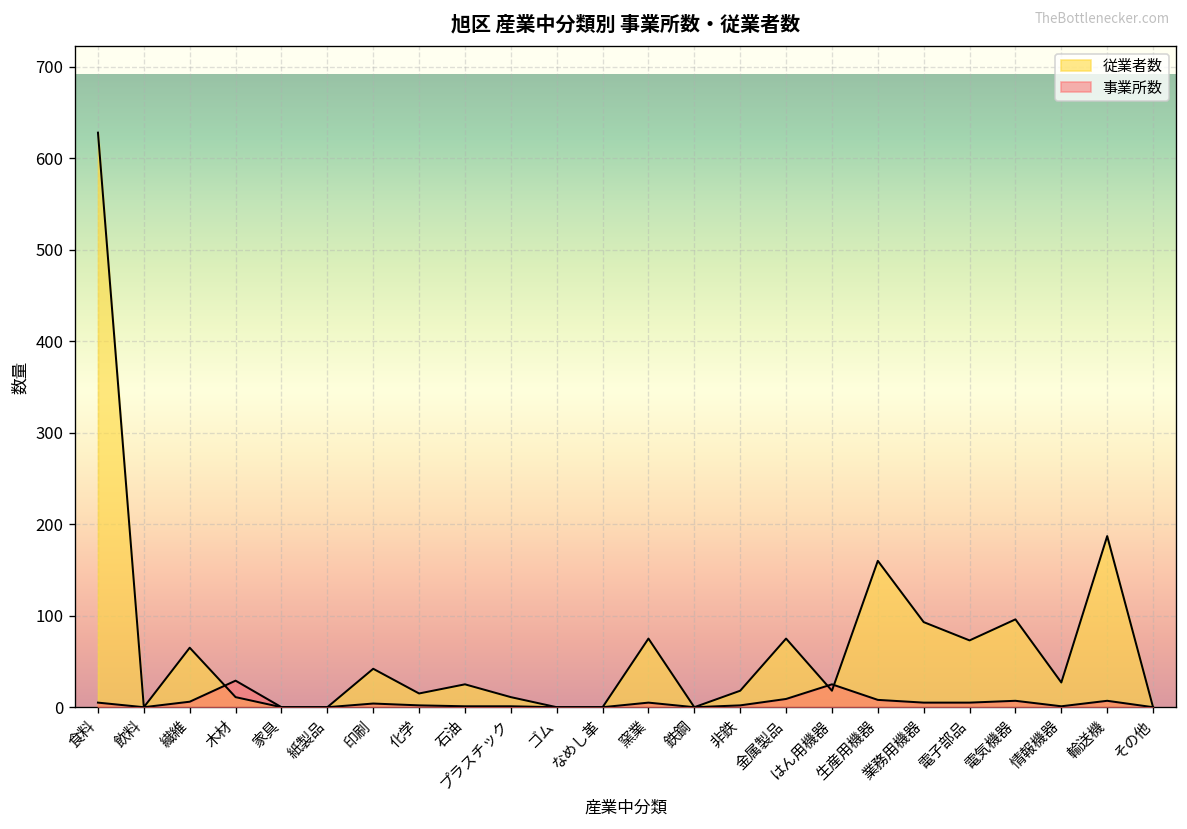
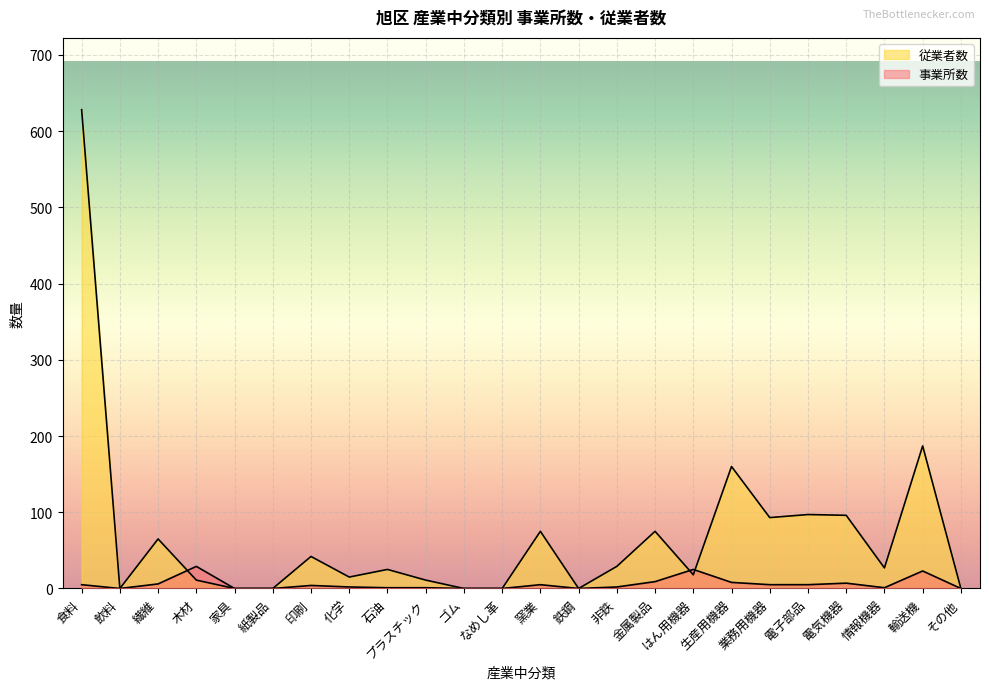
  {
    "従業者数": {
      "食料": 630,
      "繊維": 70,
      "木材": 10,
      "印刷": 40,
      "化学": 20,
      "石油": 30,
      "プラスチック": 10,
      "窯業": 80,
-     "非鉄": 20,
+     "非鉄": 30,
      "金属製品": 80,
      "はん用機器": 20,
      "生産用機器": 160,
      "業務用機器": 90,
-     "電子部品": 70,
+     "電子部品": 100,
      "電気機器": 100,
      "情報機器": 30,
      "輸送機": 190
    },
    "事業所数": {
      "食料": 10,
      "繊維": 10,
      "木材": 30,
      "印刷": 0,
      "化学": 0,
      "石油": 0,
      "プラスチック": 0,
      "窯業": 10,
      "非鉄": 0,
      "金属製品": 10,
      "はん用機器": 30,
      "生産用機器": 10,
      "業務用機器": 10,
      "電子部品": 10,
      "電気機器": 10,
      "情報機器": 0,
-     "輸送機": 10
+     "輸送機": 20
    }
  }
